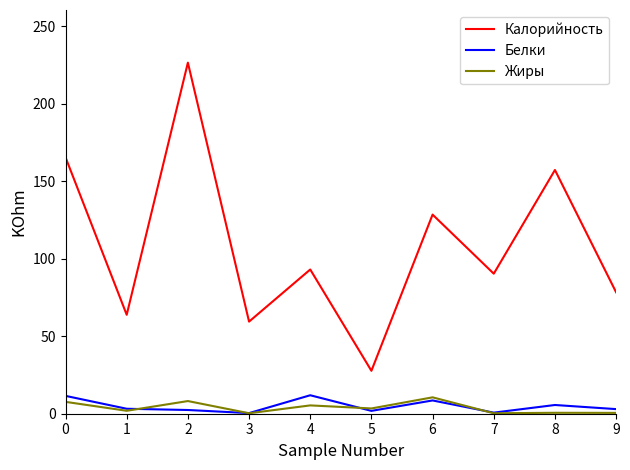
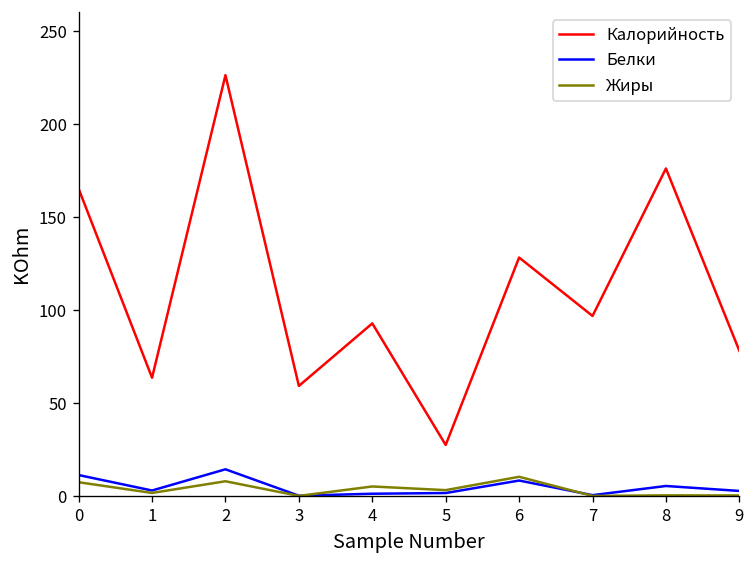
  {
    "Калорийность": {
      "0": 165,
      "1": 64,
      "2": 226,
      "3": 59,
      "4": 93,
      "5": 28,
      "6": 128,
-     "7": 90,
-     "8": 157,
+     "7": 97,
+     "8": 176,
      "9": 78
    },
    "Белки": {
      "0": 12,
-     "2": 2,
-     "4": 12,
+     "2": 15,
+     "4": 1,
      "6": 9,
      "8": 6,
      "9": 3
    },
    "Жиры": {
      "0": 8,
      "2": 8,
      "4": 5,
      "6": 11,
      "8": 1,
      "9": 1
    }
  }
